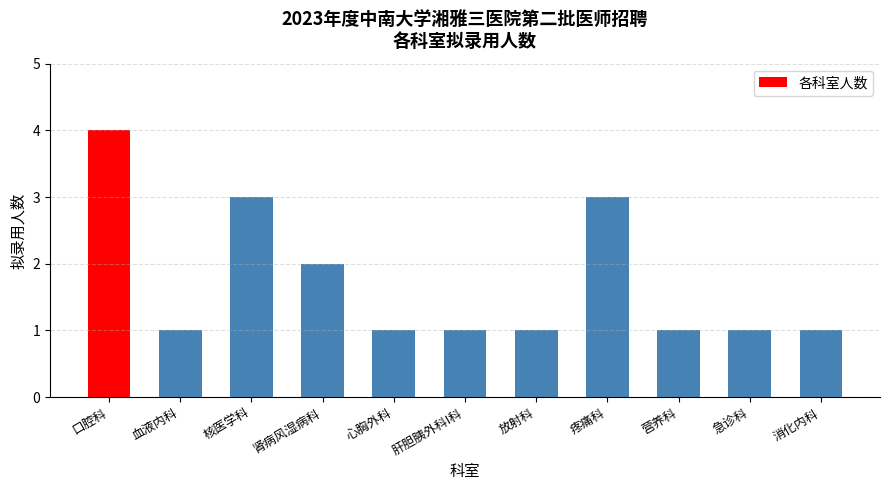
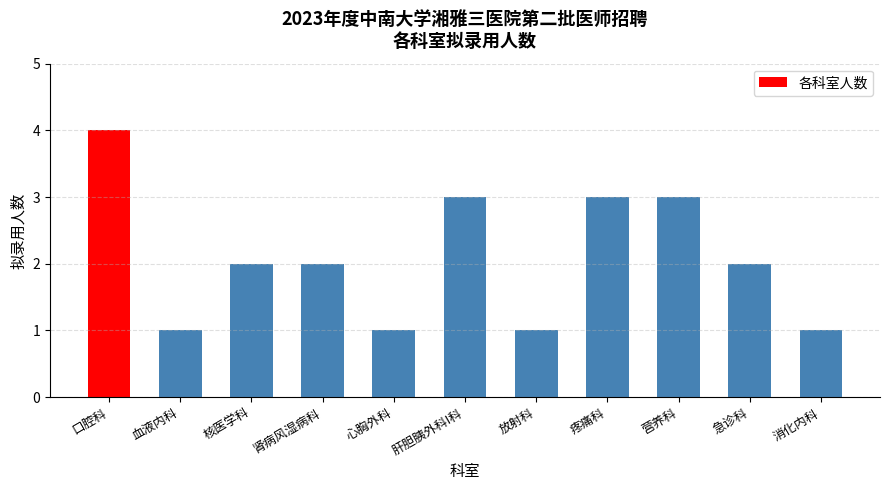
  {
    "口腔科": 4,
    "血液内科": 1,
-   "核医学科": 3,
+   "核医学科": 2,
    "肾病风湿病科": 2,
    "心胸外科": 1,
-   "肝胆胰外科I科": 1,
+   "肝胆胰外科I科": 3,
    "放射科": 1,
    "疼痛科": 3,
-   "营养科": 1,
-   "急诊科": 1,
+   "营养科": 3,
+   "急诊科": 2,
    "消化内科": 1
  }
